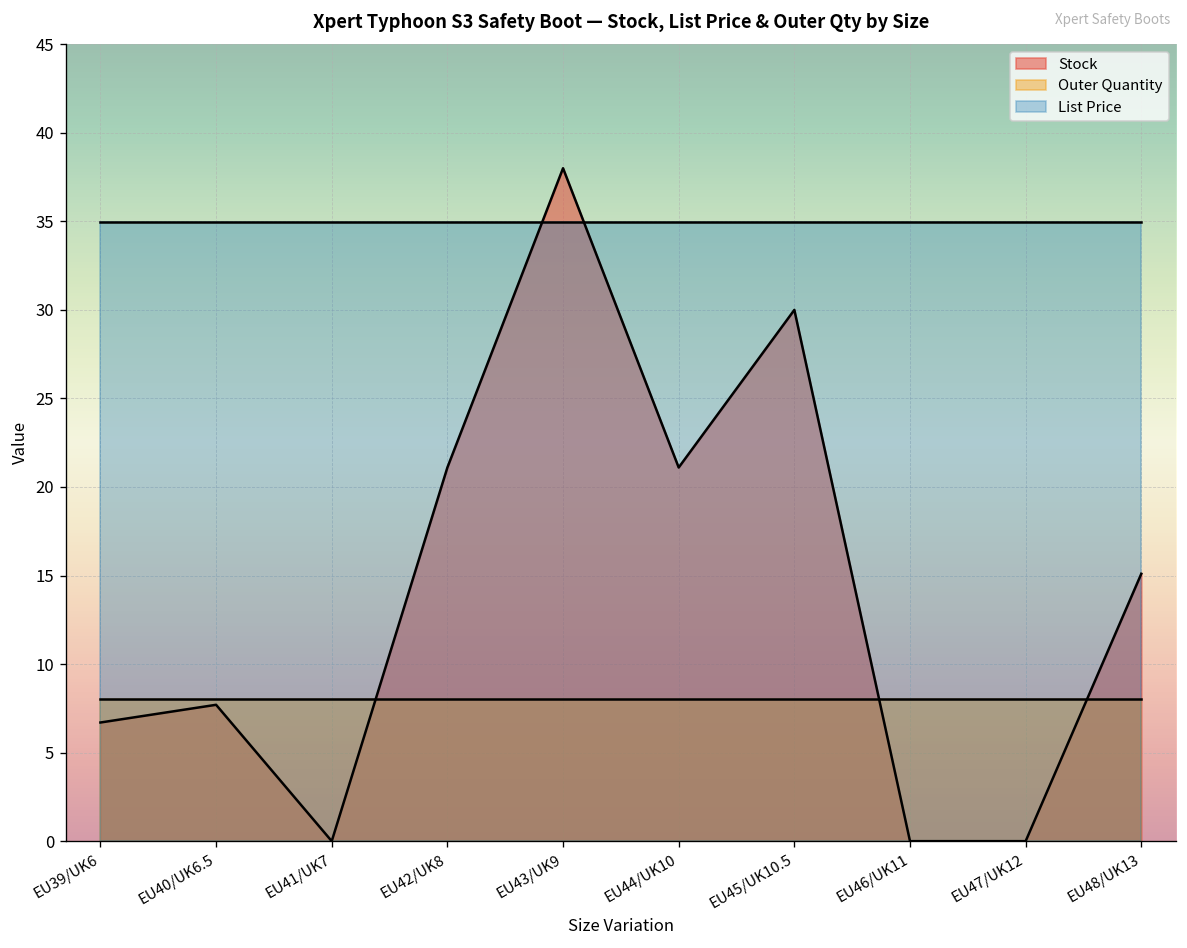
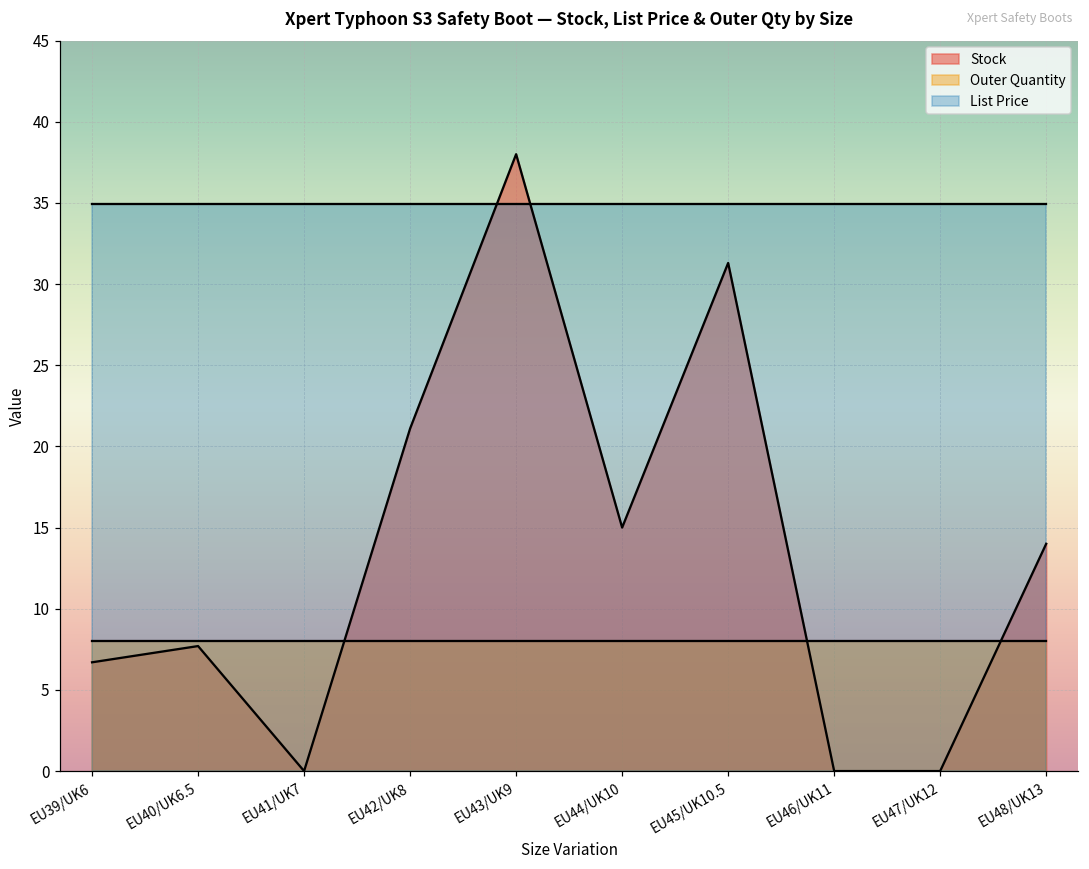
  {
    "Stock": {
      "EU39/UK6": 6.7,
      "EU40/UK6.5": 7.7,
      "EU41/UK7": 0.0,
      "EU42/UK8": 21.1,
      "EU43/UK9": 38.0,
-     "EU44/UK10": 21.1,
-     "EU45/UK10.5": 30.0,
+     "EU44/UK10": 15.0,
+     "EU45/UK10.5": 31.3,
      "EU46/UK11": 0.0,
      "EU47/UK12": 0.0,
-     "EU48/UK13": 15.1
+     "EU48/UK13": 14.0
    },
    "Outer Quantity": {
      "EU39/UK6": 8.0,
      "EU40/UK6.5": 8.0,
      "EU41/UK7": 8.0,
      "EU42/UK8": 8.0,
      "EU43/UK9": 8.0,
      "EU44/UK10": 8.0,
      "EU45/UK10.5": 8.0,
      "EU46/UK11": 8.0,
      "EU47/UK12": 8.0,
      "EU48/UK13": 8.0
    },
    "List Price": {
      "EU39/UK6": 35.0,
      "EU40/UK6.5": 35.0,
      "EU41/UK7": 35.0,
      "EU42/UK8": 35.0,
      "EU43/UK9": 35.0,
      "EU44/UK10": 35.0,
      "EU45/UK10.5": 35.0,
      "EU46/UK11": 35.0,
      "EU47/UK12": 35.0,
      "EU48/UK13": 35.0
    }
  }
